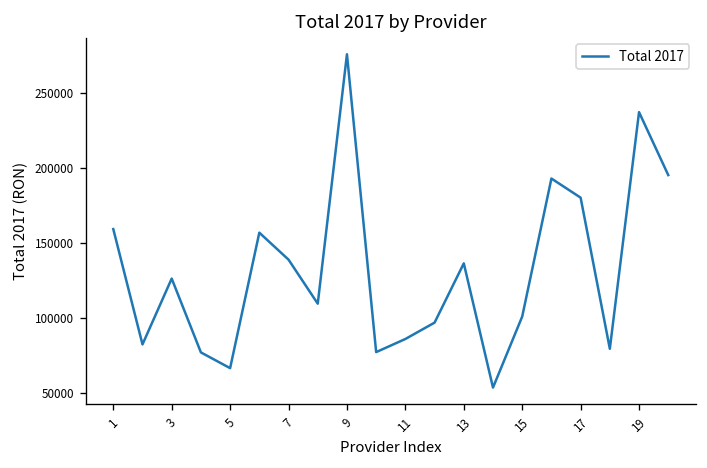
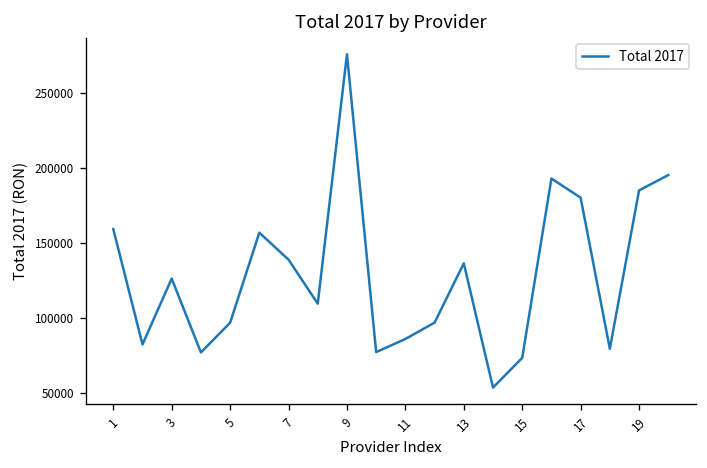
  {
    "1": 159000,
    "3": 126000,
-   "5": 67000,
+   "5": 97000,
    "7": 139000,
    "9": 276000,
    "11": 86000,
    "13": 137000,
-   "15": 101000,
+   "15": 74000,
    "17": 180000,
-   "19": 237000
+   "19": 185000
  }
